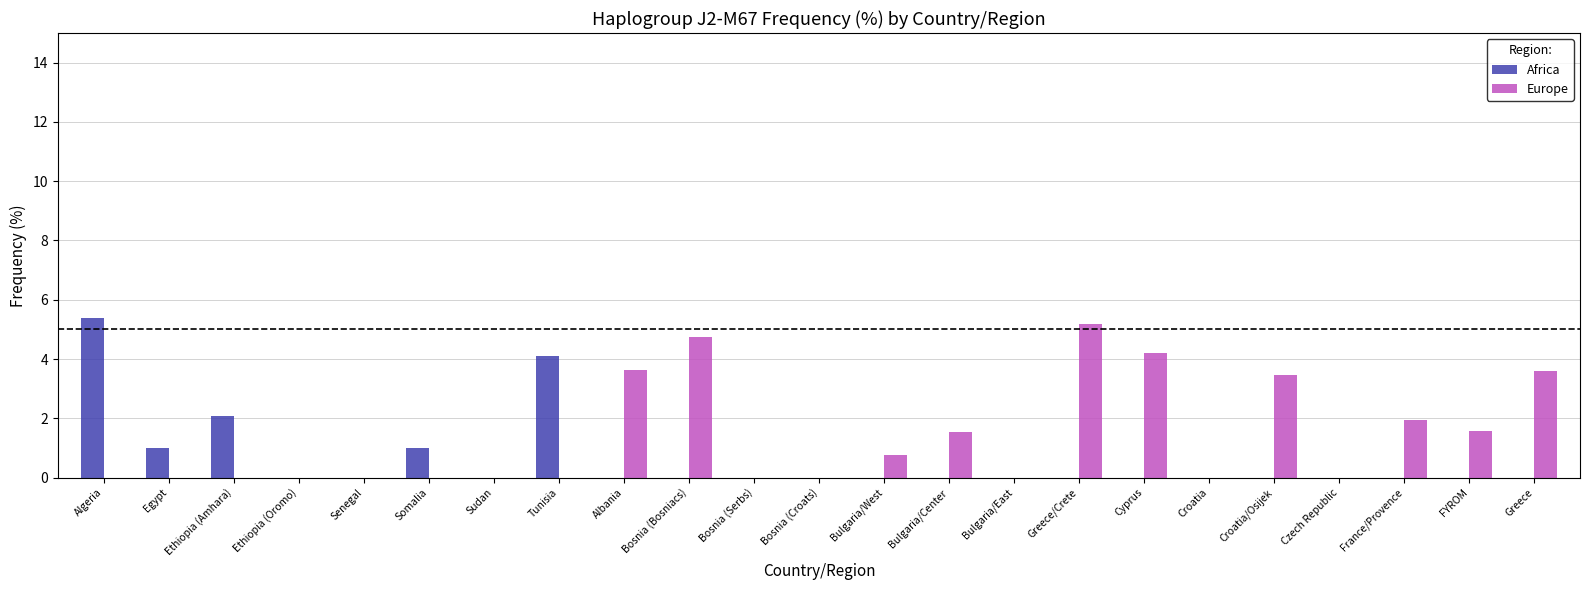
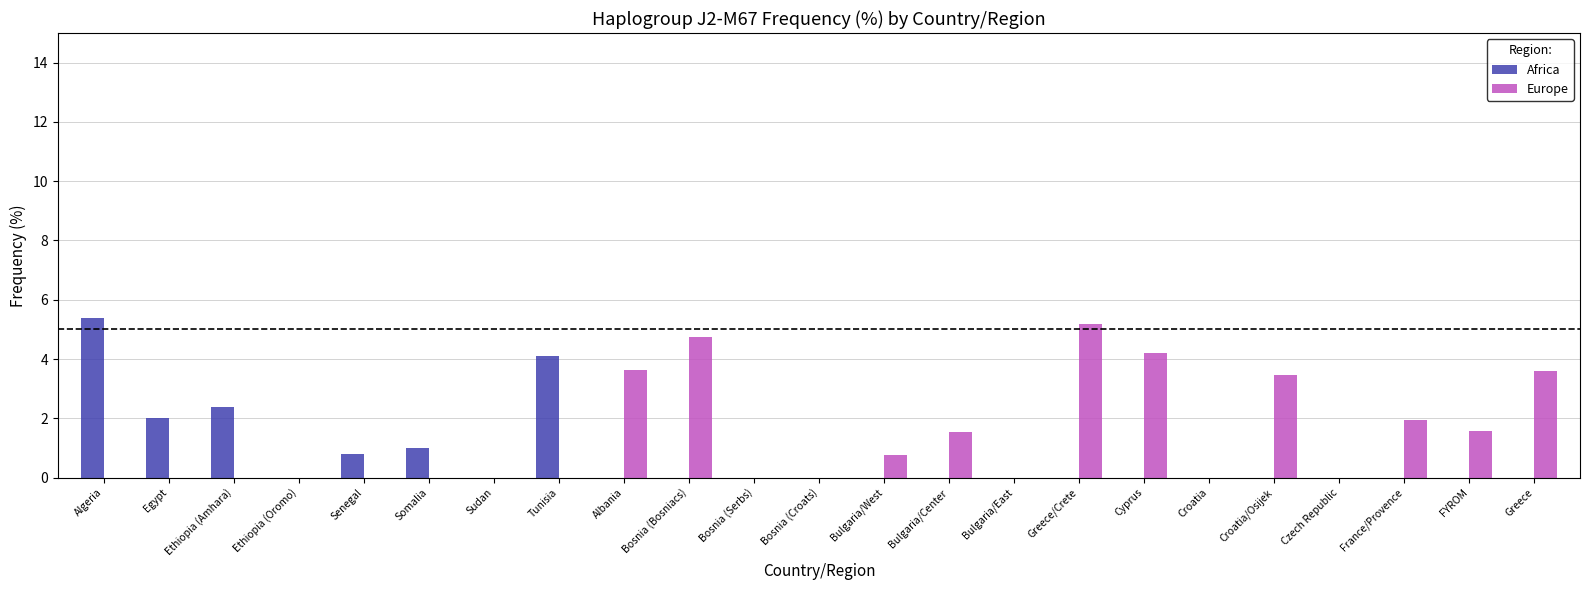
  {
    "Africa": {
      "Algeria": 5.4,
-     "Egypt": 1,
-     "Ethiopia (Amhara)": 2.1,
+     "Egypt": 2,
+     "Ethiopia (Amhara)": 2.4,
      "Ethiopia (Oromo)": 0.0,
-     "Senegal": 0.0,
+     "Senegal": 0.8,
      "Somalia": 1.0,
      "Sudan": 0.0,
      "Tunisia": 4.1,
      "Albania": 0.0,
      "Bosnia (Bosniacs)": 0.0,
      "Bosnia (Serbs)": 0.0,
      "Bosnia (Croats)": 0.0,
      "Bulgaria/West": 0.0,
      "Bulgaria/Center": 0.0,
      "Bulgaria/East": 0.0,
      "Greece/Crete": 0.0,
      "Cyprus": 0.0,
      "Croatia": 0.0,
      "Croatia/Osijek": 0.0,
      "Czech Republic": 0.0,
      "France/Provence": 0.0,
      "FYROM": 0.0,
      "Greece": 0.0
    },
    "Europe": {
      "Algeria": 0.0,
      "Egypt": 0.0,
      "Ethiopia (Amhara)": 0.0,
      "Ethiopia (Oromo)": 0.0,
      "Senegal": 0.0,
      "Somalia": 0.0,
      "Sudan": 0.0,
      "Tunisia": 0.0,
      "Albania": 3.6,
      "Bosnia (Bosniacs)": 4.8,
      "Bosnia (Serbs)": 0.0,
      "Bosnia (Croats)": 0.0,
      "Bulgaria/West": 0.8,
      "Bulgaria/Center": 1.5,
      "Bulgaria/East": 0.0,
      "Greece/Crete": 5.2,
      "Cyprus": 4.2,
      "Croatia": 0.0,
      "Croatia/Osijek": 3.5,
      "Czech Republic": 0.0,
      "France/Provence": 2.0,
      "FYROM": 1.6,
      "Greece": 3.6
    }
  }
